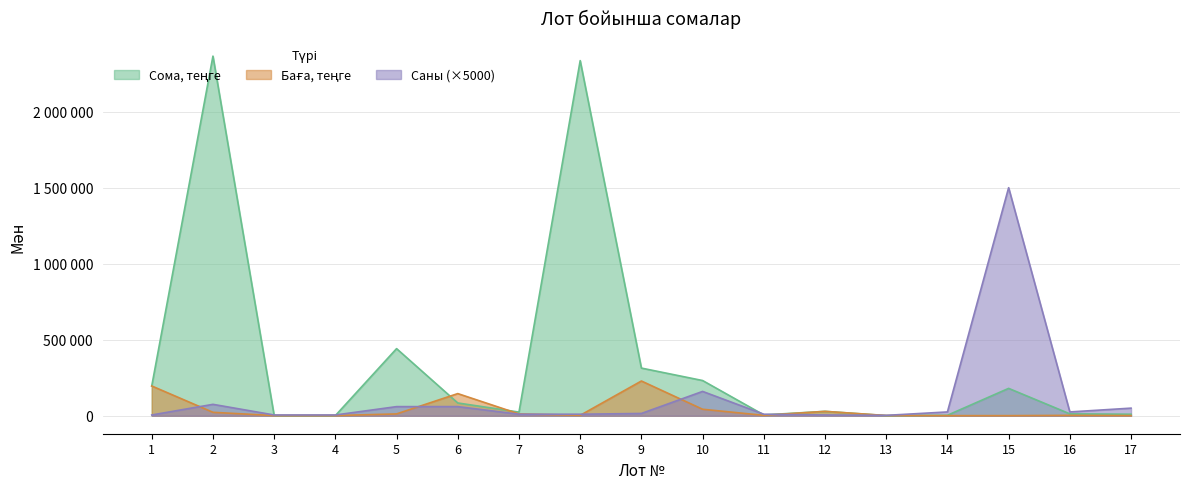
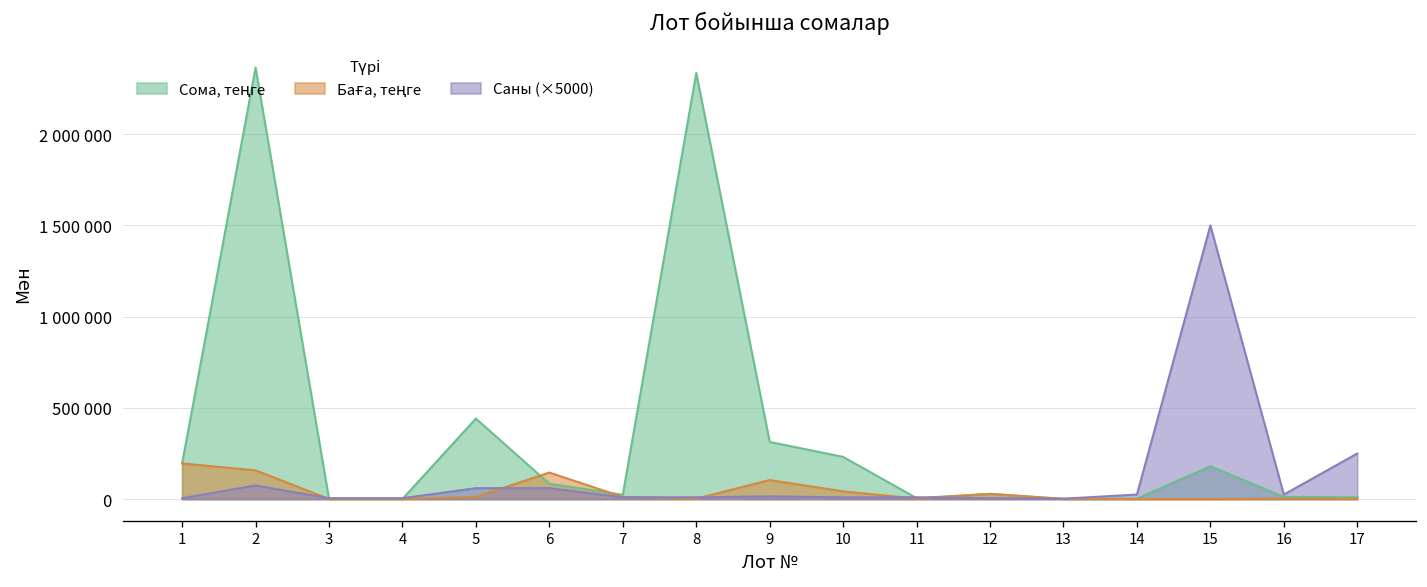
  {
    "Сома, теңге": {
      "2": 2370000,
      "5": 440000,
      "6": 80000,
      "8": 2340000,
      "9": 310000,
      "10": 230000,
      "15": 180000
    },
    "Баға, теңге": {
-     "2": 20000,
+     "2": 160000,
      "5": 10000,
      "6": 150000,
-     "9": 230000,
+     "9": 100000,
      "10": 40000,
      "15": 0
    },
    "Саны (×5000)": {
      "1": 10000,
      "2": 80000,
      "5": 60000,
      "6": 60000,
      "9": 20000,
-     "10": 160000,
+     "10": 10000,
      "12": 10000,
      "14": 30000,
      "15": 1500000,
-     "17": 50000
+     "17": 250000
    }
  }
